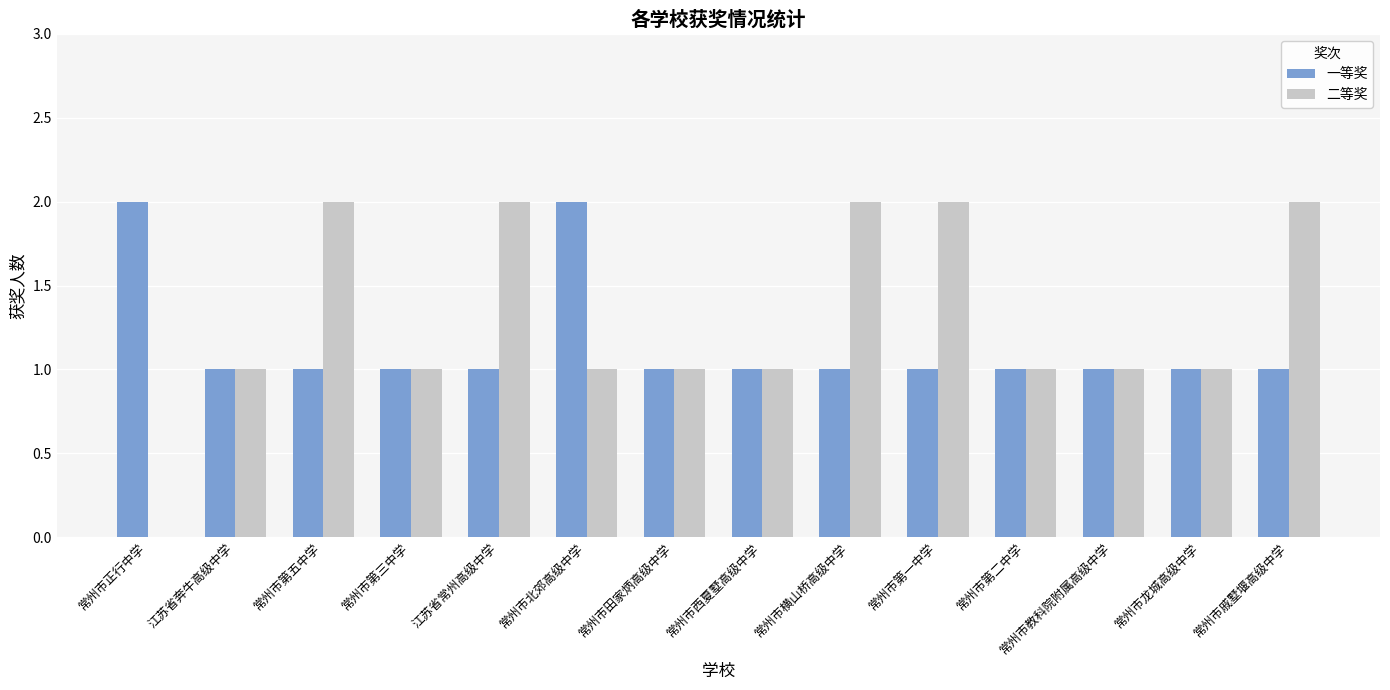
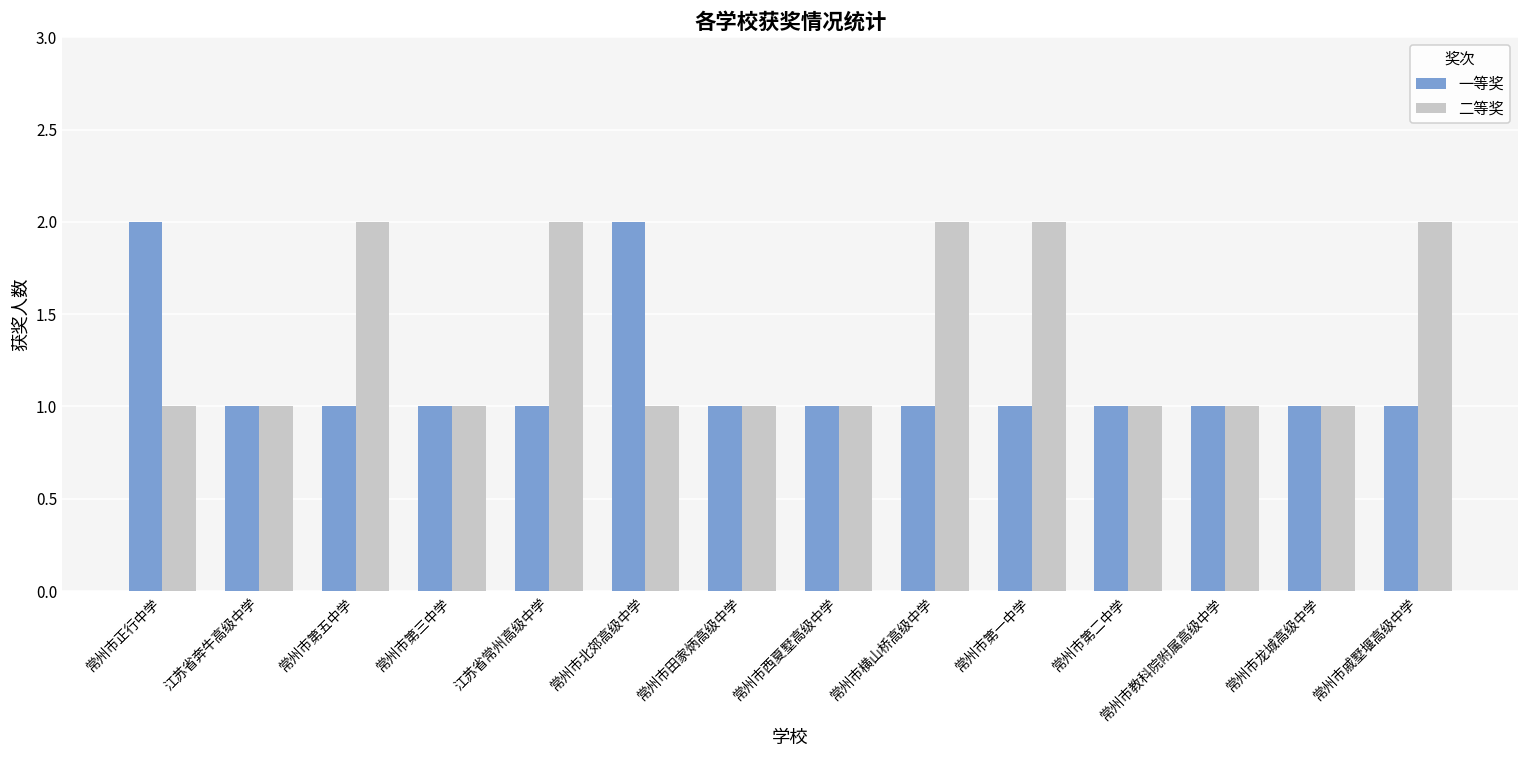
  {
    "一等奖": {
      "常州市正行中学": 2,
      "江苏省奔牛高级中学": 1,
      "常州市第五中学": 1,
      "常州市第三中学": 1,
      "江苏省常州高级中学": 1,
      "常州市北郊高级中学": 2,
      "常州市田家炳高级中学": 1,
      "常州市西夏墅高级中学": 1,
      "常州市横山桥高级中学": 1,
      "常州市第一中学": 1,
      "常州市第二中学": 1,
      "常州市教科院附属高级中学": 1,
      "常州市龙城高级中学": 1,
      "常州市戚墅堰高级中学": 1
    },
    "二等奖": {
-     "常州市正行中学": 0,
+     "常州市正行中学": 1,
      "江苏省奔牛高级中学": 1,
      "常州市第五中学": 2,
      "常州市第三中学": 1,
      "江苏省常州高级中学": 2,
      "常州市北郊高级中学": 1,
      "常州市田家炳高级中学": 1,
      "常州市西夏墅高级中学": 1,
      "常州市横山桥高级中学": 2,
      "常州市第一中学": 2,
      "常州市第二中学": 1,
      "常州市教科院附属高级中学": 1,
      "常州市龙城高级中学": 1,
      "常州市戚墅堰高级中学": 2
    }
  }
